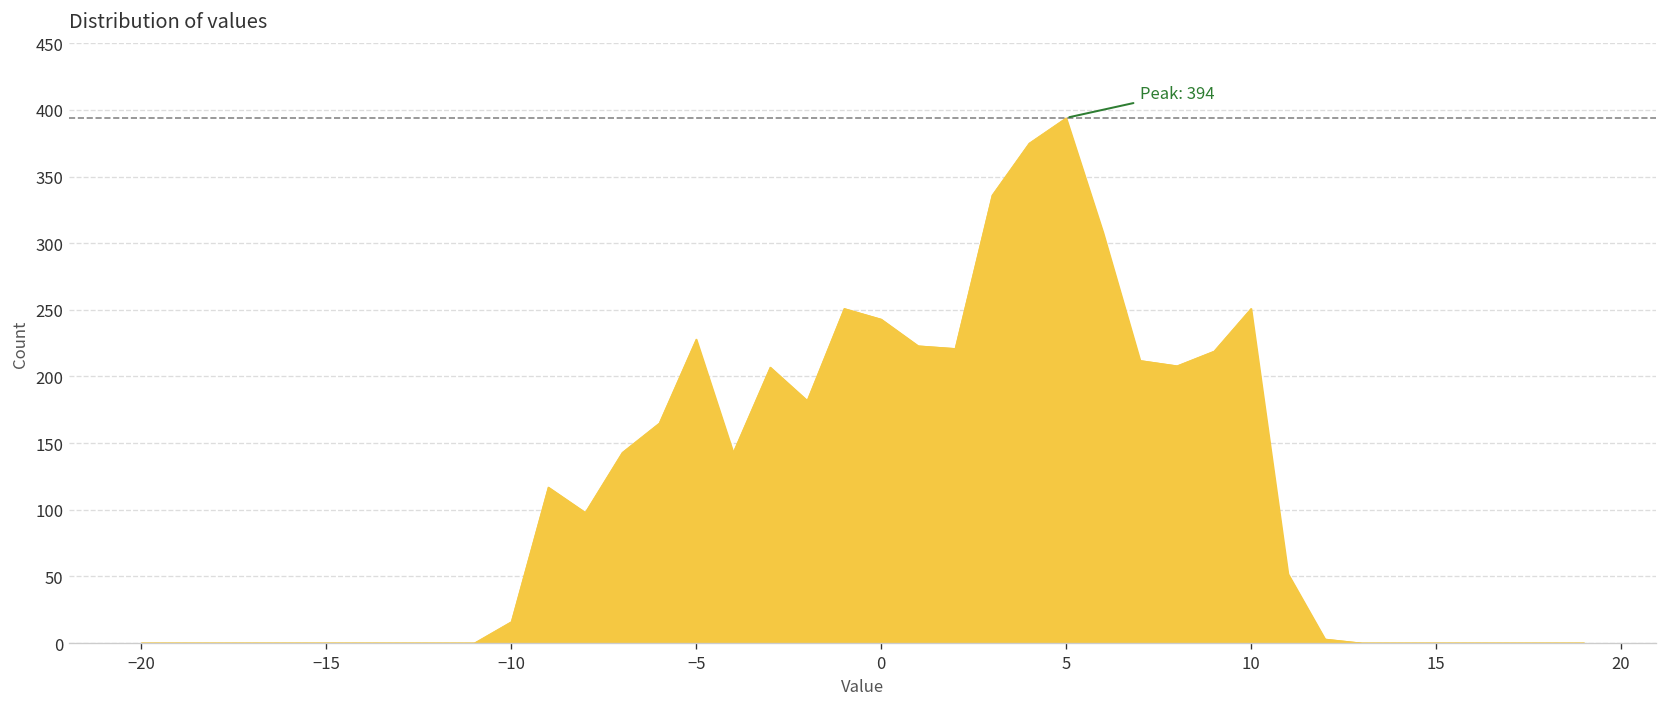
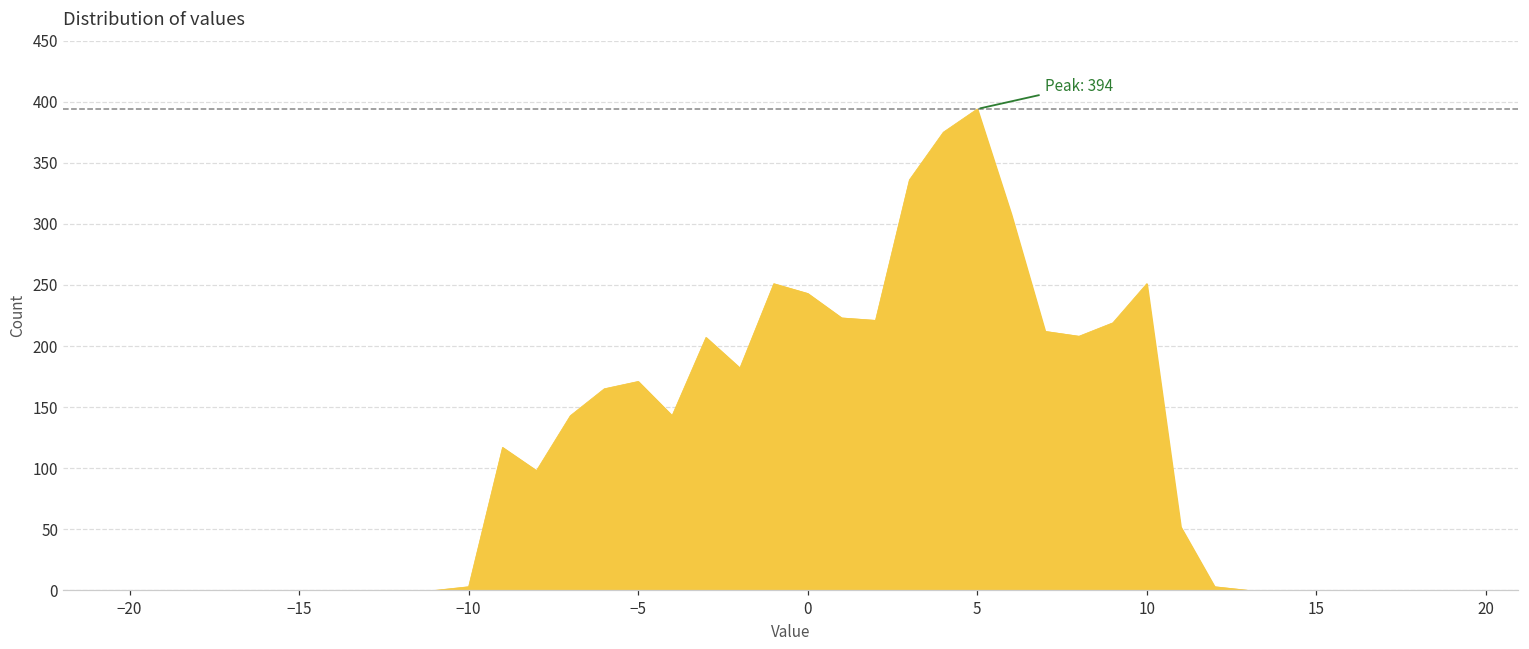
  {
    "−20": 0,
    "−15": 0,
-   "−10": 16,
-   "−5": 228,
+   "−10": 3,
+   "−5": 171,
    "0": 243,
    "10": 251,
    "15": 0
  }
